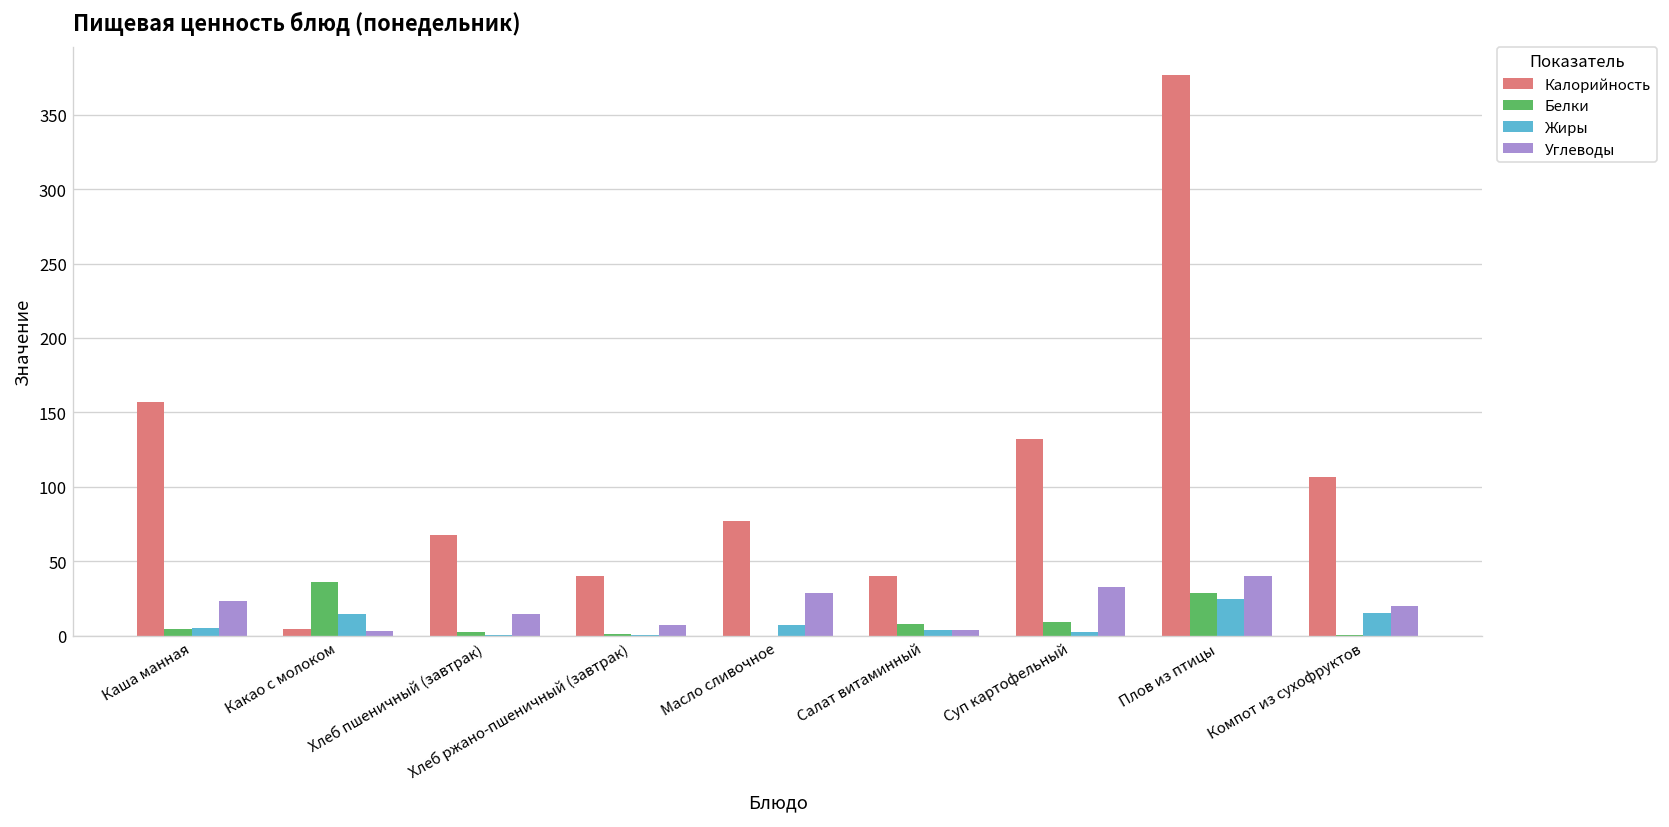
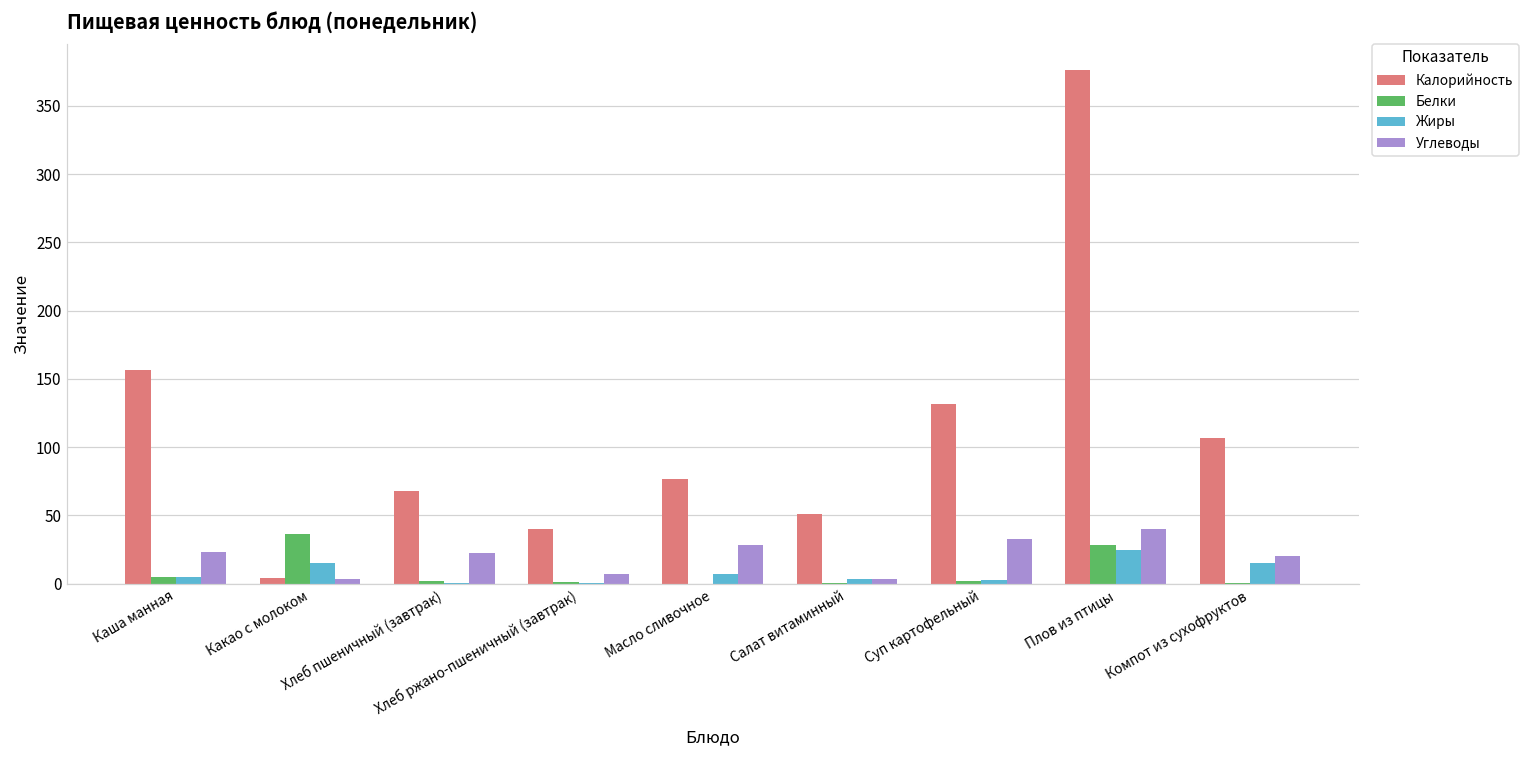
  {
    "Калорийность": {
      "Каша манная": 157,
      "Какао с молоком": 4,
      "Хлеб пшеничный (завтрак)": 68,
      "Хлеб ржано-пшеничный (завтрак)": 40,
      "Масло сливочное": 77,
-     "Салат витаминный": 40,
+     "Салат витаминный": 51,
      "Суп картофельный": 132,
      "Плов из птицы": 377,
      "Компот из сухофруктов": 107
    },
    "Белки": {
      "Каша манная": 5,
      "Какао с молоком": 36,
      "Хлеб пшеничный (завтрак)": 2,
-     "Салат витаминный": 8,
-     "Суп картофельный": 9,
+     "Салат витаминный": 1,
+     "Суп картофельный": 2,
      "Плов из птицы": 29
    },
    "Жиры": {
      "Каша манная": 5,
      "Какао с молоком": 15,
      "Масло сливочное": 7,
      "Салат витаминный": 4,
      "Суп картофельный": 3,
      "Плов из птицы": 24,
      "Компот из сухофруктов": 15
    },
    "Углеводы": {
      "Каша манная": 23,
      "Какао с молоком": 3,
-     "Хлеб пшеничный (завтрак)": 15,
+     "Хлеб пшеничный (завтрак)": 23,
      "Хлеб ржано-пшеничный (завтрак)": 8,
      "Масло сливочное": 29,
      "Салат витаминный": 4,
      "Суп картофельный": 33,
      "Плов из птицы": 40,
      "Компот из сухофруктов": 20
    }
  }
